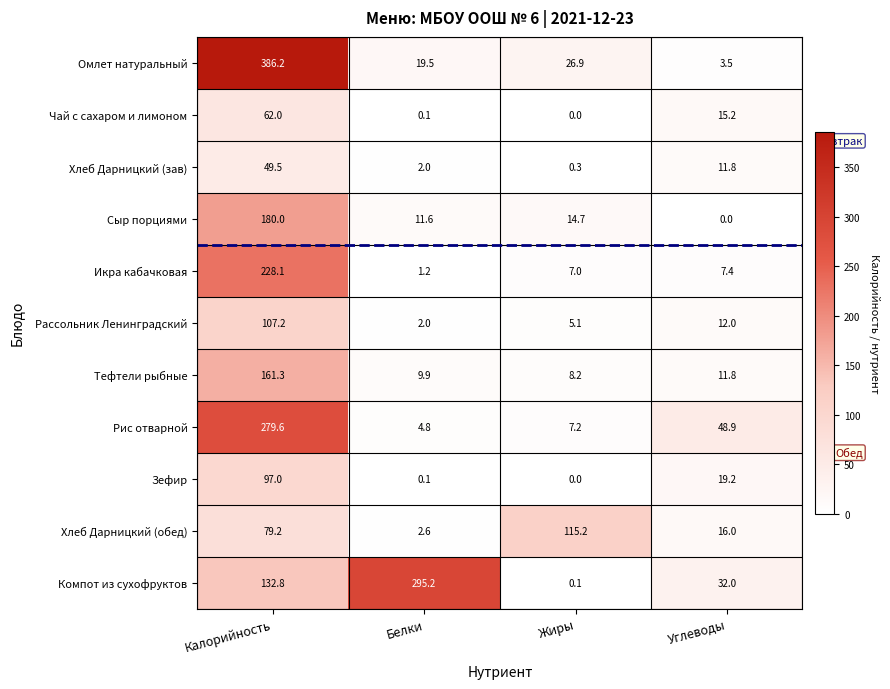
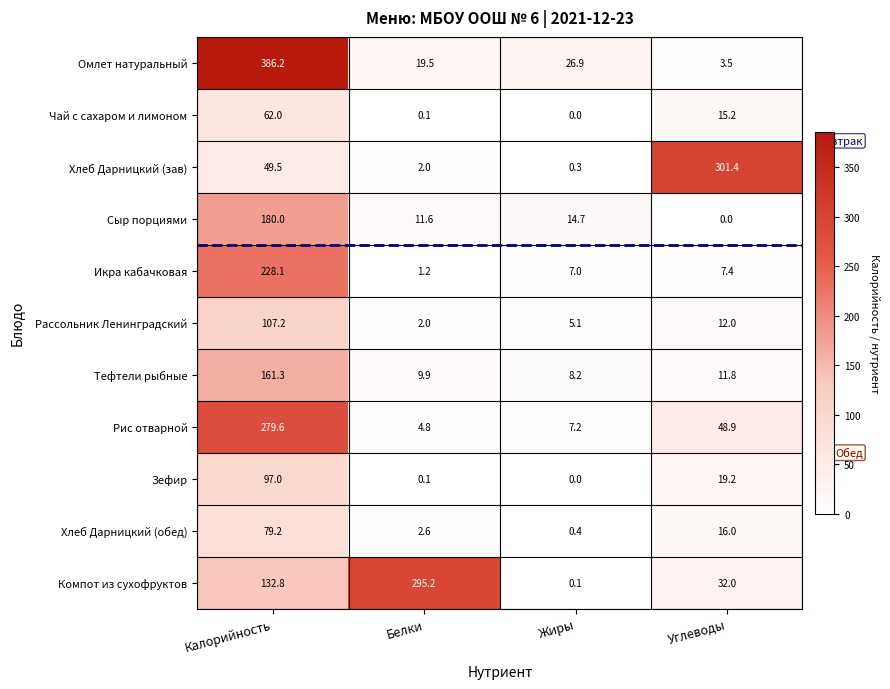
  {
    "Омлет натуральный": {
      "Калорийность": 386.2,
      "Белки": 19.5,
      "Жиры": 26.9,
      "Углеводы": 3.5
    },
    "Чай с сахаром и лимоном": {
      "Калорийность": 62.0,
      "Белки": 0.1,
      "Жиры": 0.0,
      "Углеводы": 15.2
    },
    "Хлеб Дарницкий (зав)": {
      "Калорийность": 49.5,
      "Белки": 2.0,
      "Жиры": 0.3,
-     "Углеводы": 11.8
+     "Углеводы": 301.4
    },
    "Сыр порциями": {
      "Калорийность": 180.0,
      "Белки": 11.6,
      "Жиры": 14.7,
      "Углеводы": 0.0
    },
    "Икра кабачковая": {
      "Калорийность": 228.1,
      "Белки": 1.2,
      "Жиры": 7.0,
      "Углеводы": 7.4
    },
    "Рассольник Ленинградский": {
      "Калорийность": 107.2,
      "Белки": 2.0,
      "Жиры": 5.1,
      "Углеводы": 12.0
    },
    "Тефтели рыбные": {
      "Калорийность": 161.3,
      "Белки": 9.9,
      "Жиры": 8.2,
      "Углеводы": 11.8
    },
    "Рис отварной": {
      "Калорийность": 279.6,
      "Белки": 4.8,
      "Жиры": 7.2,
      "Углеводы": 48.9
    },
    "Зефир": {
      "Калорийность": 97.0,
      "Белки": 0.1,
      "Жиры": 0.0,
      "Углеводы": 19.2
    },
    "Хлеб Дарницкий (обед)": {
      "Калорийность": 79.2,
      "Белки": 2.6,
-     "Жиры": 115.2,
+     "Жиры": 0.4,
      "Углеводы": 16.0
    },
    "Компот из сухофруктов": {
      "Калорийность": 132.8,
      "Белки": 295.2,
      "Жиры": 0.1,
      "Углеводы": 32.0
    }
  }
